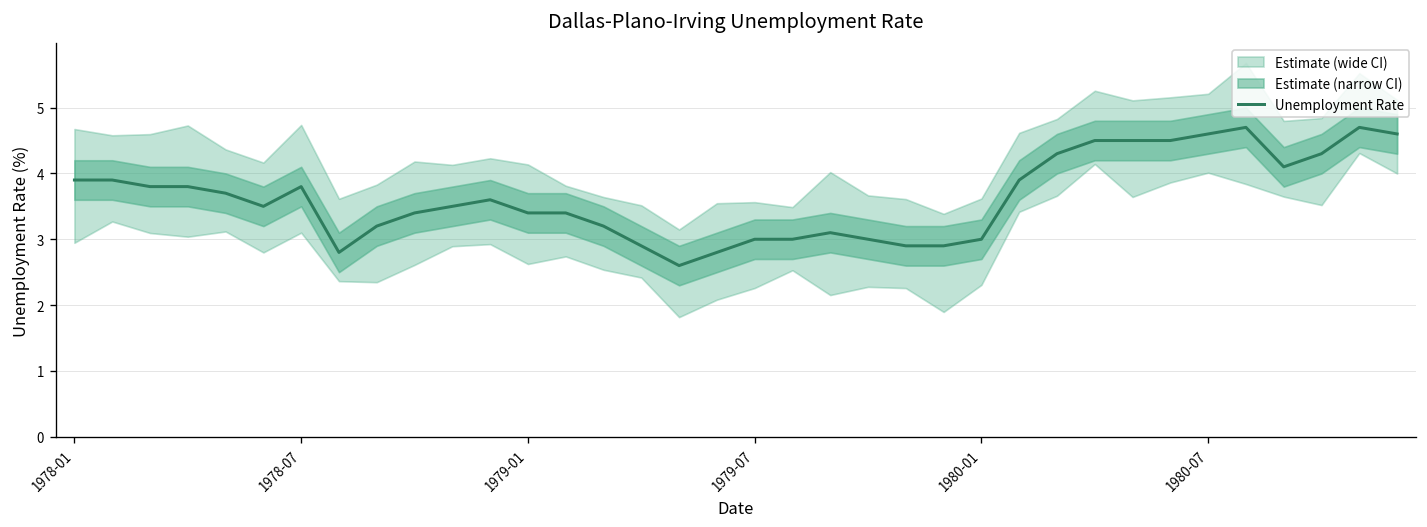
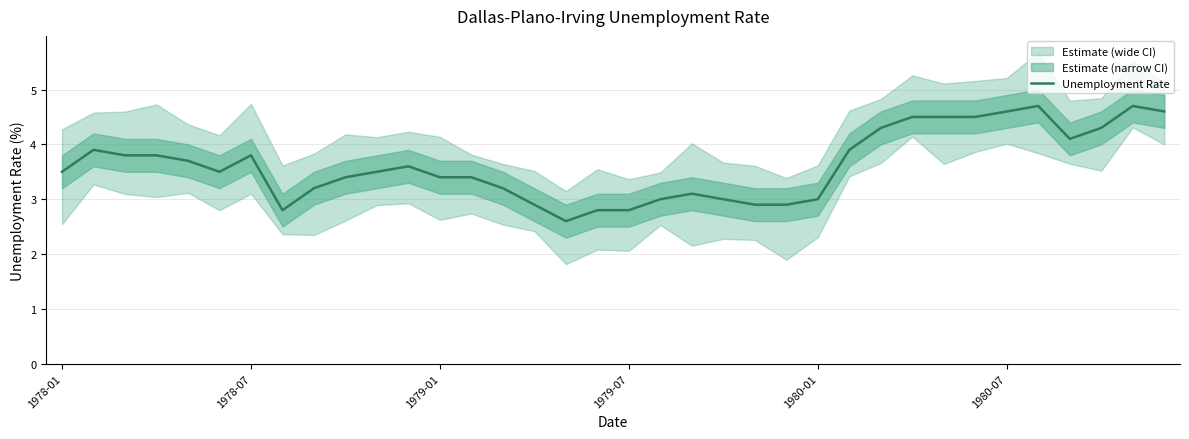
  {
    "Unemployment Rate": {
-     "1978-01": 3.9,
+     "1978-01": 3.5,
      "1978-07": 3.8,
      "1979-01": 3.4,
-     "1979-07": 3.0,
+     "1979-07": 2.8,
      "1980-01": 3.0,
      "1980-07": 4.6
    }
  }
